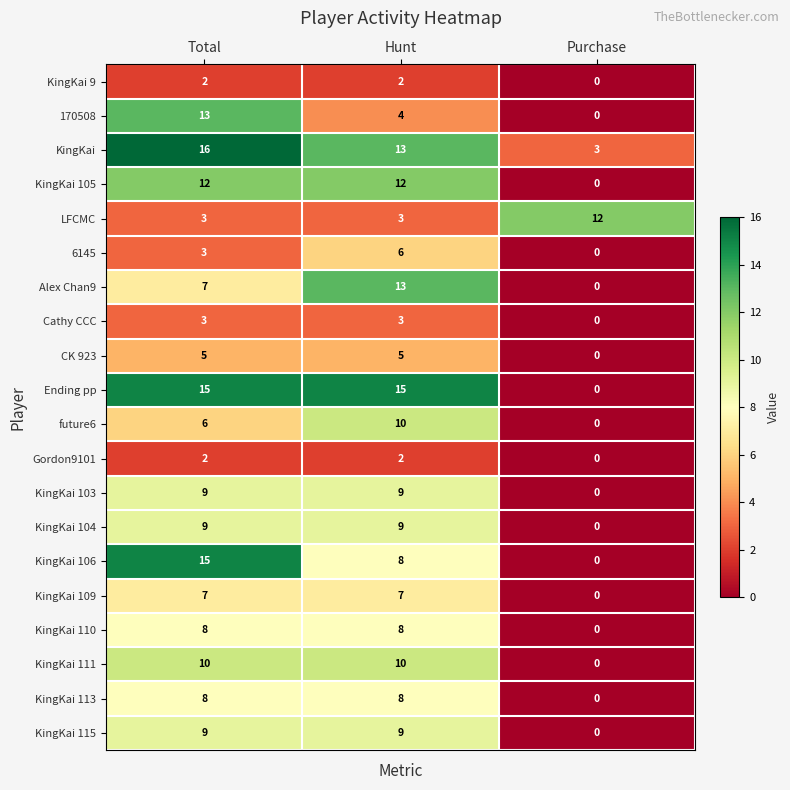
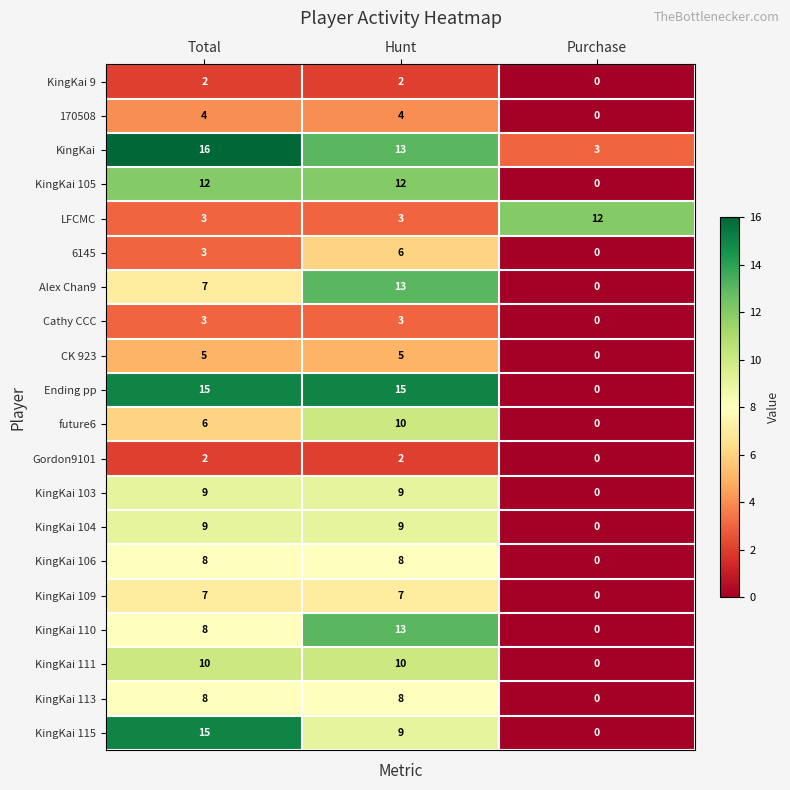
  {
    "KingKai 9": {
      "Total": 2,
      "Hunt": 2,
      "Purchase": 0
    },
    "170508": {
-     "Total": 13,
+     "Total": 4,
      "Hunt": 4,
      "Purchase": 0
    },
    "KingKai": {
      "Total": 16,
      "Hunt": 13,
      "Purchase": 3
    },
    "KingKai 105": {
      "Total": 12,
      "Hunt": 12,
      "Purchase": 0
    },
    "LFCMC": {
      "Total": 3,
      "Hunt": 3,
      "Purchase": 12
    },
    "6145": {
      "Total": 3,
      "Hunt": 6,
      "Purchase": 0
    },
    "Alex Chan9": {
      "Total": 7,
      "Hunt": 13,
      "Purchase": 0
    },
    "Cathy CCC": {
      "Total": 3,
      "Hunt": 3,
      "Purchase": 0
    },
    "CK 923": {
      "Total": 5,
      "Hunt": 5,
      "Purchase": 0
    },
    "Ending pp": {
      "Total": 15,
      "Hunt": 15,
      "Purchase": 0
    },
    "future6": {
      "Total": 6,
      "Hunt": 10,
      "Purchase": 0
    },
    "Gordon9101": {
      "Total": 2,
      "Hunt": 2,
      "Purchase": 0
    },
    "KingKai 103": {
      "Total": 9,
      "Hunt": 9,
      "Purchase": 0
    },
    "KingKai 104": {
      "Total": 9,
      "Hunt": 9,
      "Purchase": 0
    },
    "KingKai 106": {
-     "Total": 15,
+     "Total": 8,
      "Hunt": 8,
      "Purchase": 0
    },
    "KingKai 109": {
      "Total": 7,
      "Hunt": 7,
      "Purchase": 0
    },
    "KingKai 110": {
      "Total": 8,
-     "Hunt": 8,
+     "Hunt": 13,
      "Purchase": 0
    },
    "KingKai 111": {
      "Total": 10,
      "Hunt": 10,
      "Purchase": 0
    },
    "KingKai 113": {
      "Total": 8,
      "Hunt": 8,
      "Purchase": 0
    },
    "KingKai 115": {
-     "Total": 9,
+     "Total": 15,
      "Hunt": 9,
      "Purchase": 0
    }
  }
